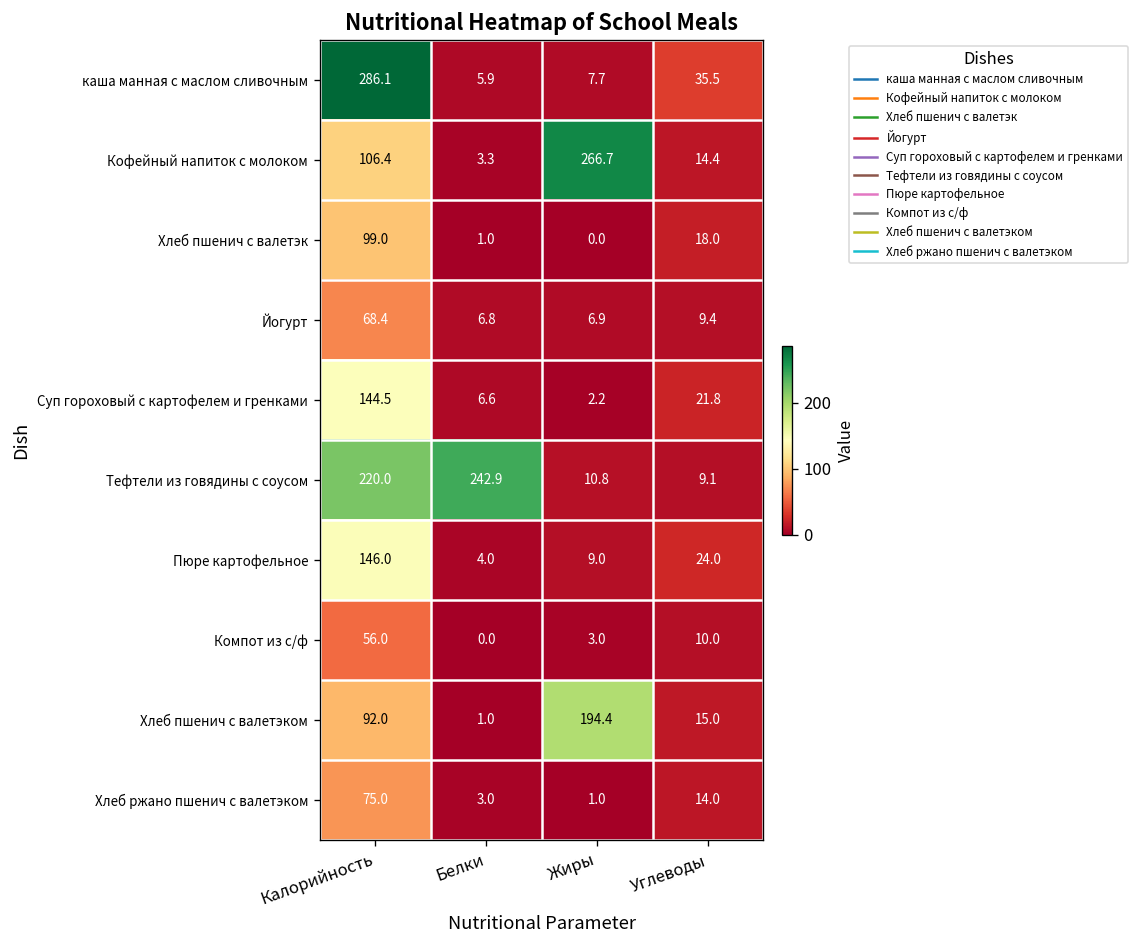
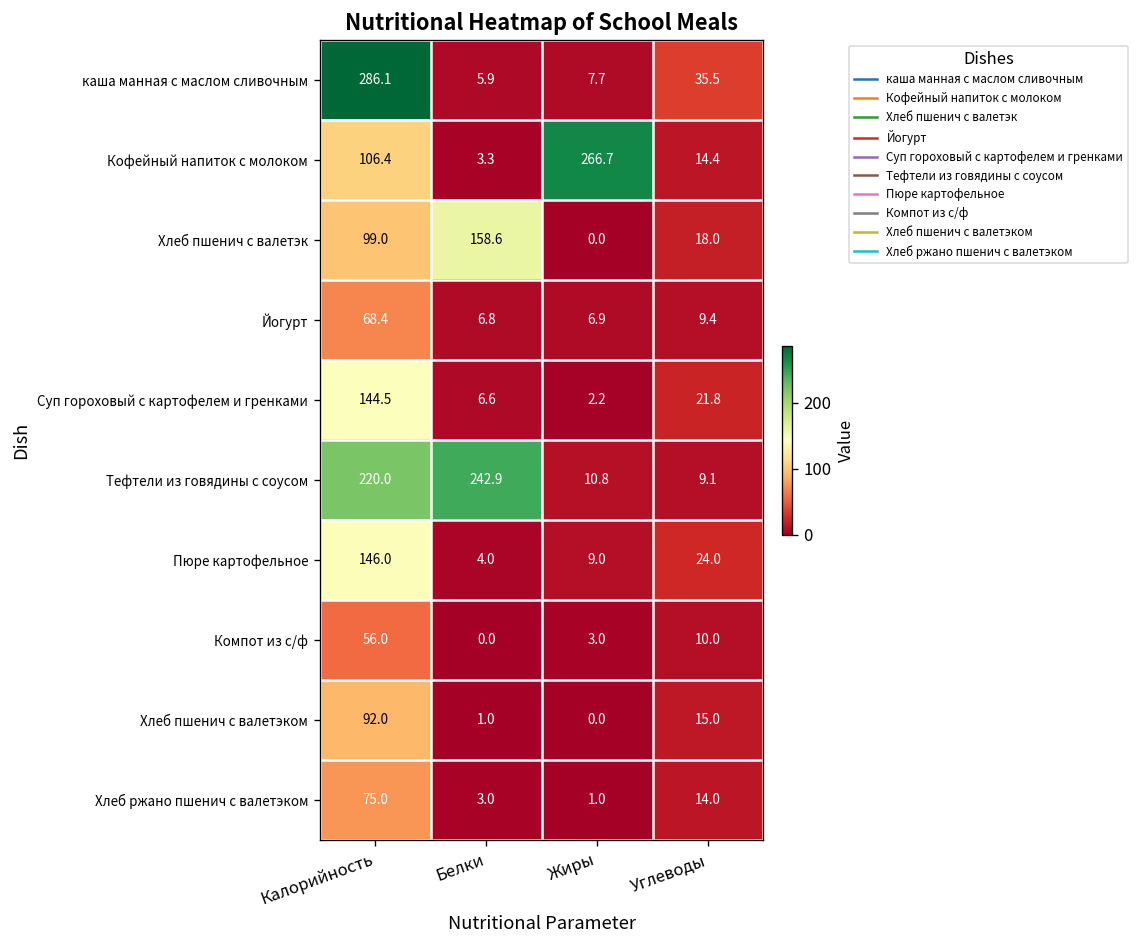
  {
    "каша манная с маслом сливочным": {
      "Калорийность": 286.1,
      "Белки": 5.9,
      "Жиры": 7.7,
      "Углеводы": 35.5
    },
    "Кофейный напиток с молоком": {
      "Калорийность": 106.4,
      "Белки": 3.3,
      "Жиры": 266.7,
      "Углеводы": 14.4
    },
    "Хлеб пшенич с валетэк": {
      "Калорийность": 99.0,
-     "Белки": 1.0,
+     "Белки": 158.6,
      "Жиры": 0.0,
      "Углеводы": 18.0
    },
    "Йогурт": {
      "Калорийность": 68.4,
      "Белки": 6.8,
      "Жиры": 6.9,
      "Углеводы": 9.4
    },
    "Суп гороховый с картофелем и гренками": {
      "Калорийность": 144.5,
      "Белки": 6.6,
      "Жиры": 2.2,
      "Углеводы": 21.8
    },
    "Тефтели из говядины с соусом": {
      "Калорийность": 220.0,
      "Белки": 242.9,
      "Жиры": 10.8,
      "Углеводы": 9.1
    },
    "Пюре картофельное": {
      "Калорийность": 146.0,
      "Белки": 4.0,
      "Жиры": 9.0,
      "Углеводы": 24.0
    },
    "Компот из с/ф": {
      "Калорийность": 56.0,
      "Белки": 0.0,
      "Жиры": 3.0,
      "Углеводы": 10.0
    },
    "Хлеб пшенич с валетэком": {
      "Калорийность": 92.0,
      "Белки": 1.0,
-     "Жиры": 194.4,
+     "Жиры": 0.0,
      "Углеводы": 15.0
    },
    "Хлеб ржано пшенич с валетэком": {
      "Калорийность": 75.0,
      "Белки": 3.0,
      "Жиры": 1.0,
      "Углеводы": 14.0
    }
  }
